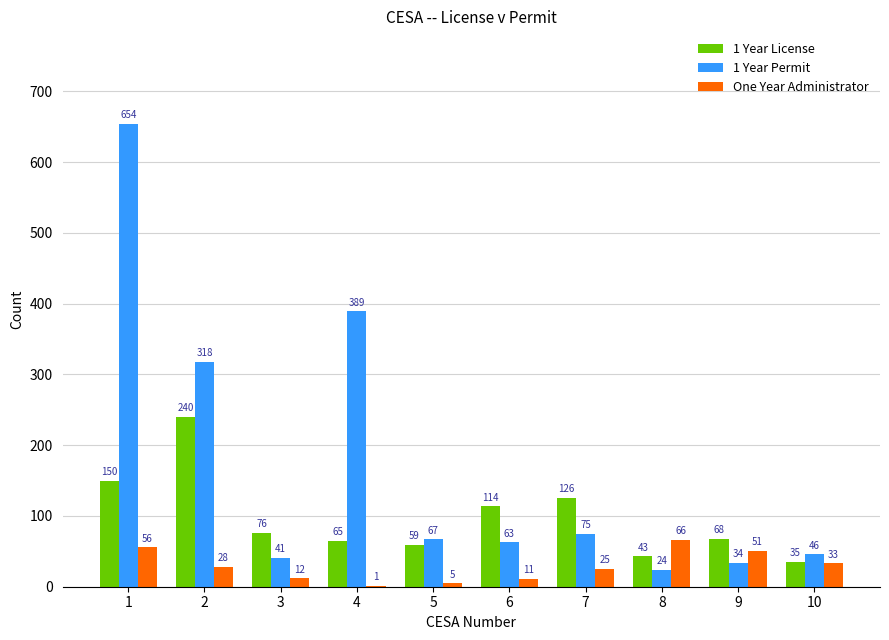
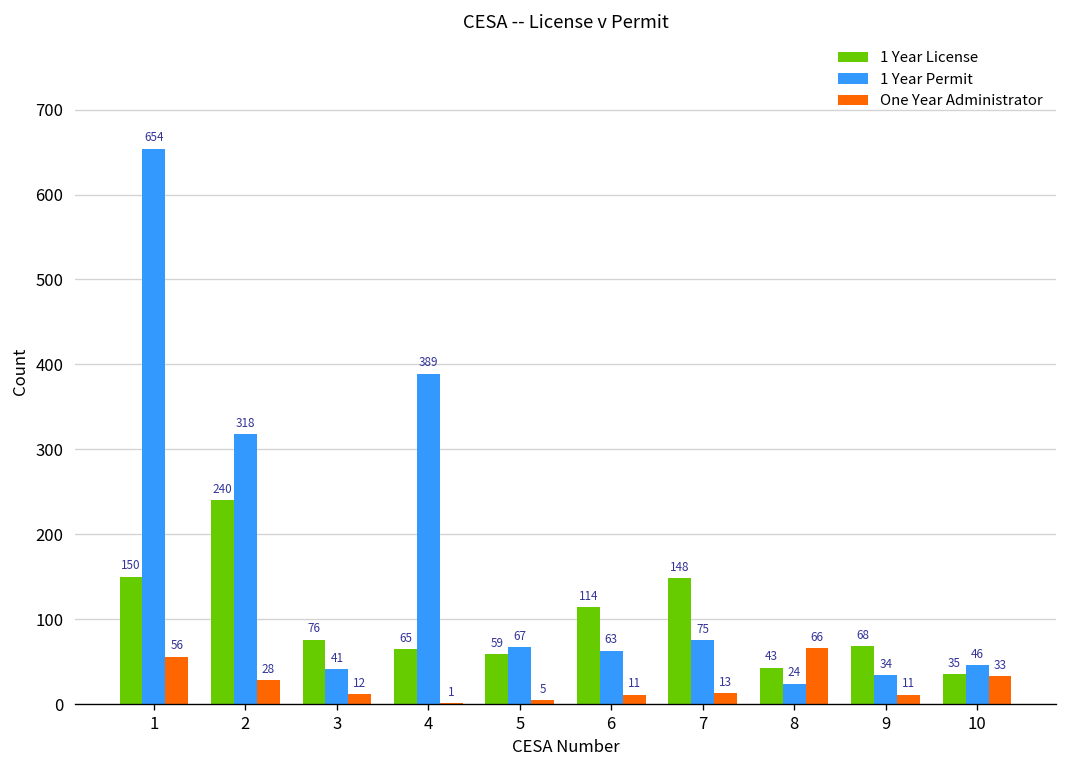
  {
    "1 Year License": {
      "1": 150,
      "2": 240,
      "3": 76,
      "4": 65,
      "5": 59,
      "6": 114,
-     "7": 126,
+     "7": 148,
      "8": 43,
      "9": 68,
      "10": 35
    },
    "1 Year Permit": {
      "1": 654,
      "2": 318,
      "3": 41,
      "4": 389,
      "5": 67,
      "6": 63,
      "7": 75,
      "8": 24,
      "9": 34,
      "10": 46
    },
    "One Year Administrator": {
      "1": 56,
      "2": 28,
      "3": 12,
      "4": 1,
      "5": 5,
      "6": 11,
-     "7": 25,
+     "7": 13,
      "8": 66,
-     "9": 51,
+     "9": 11,
      "10": 33
    }
  }
